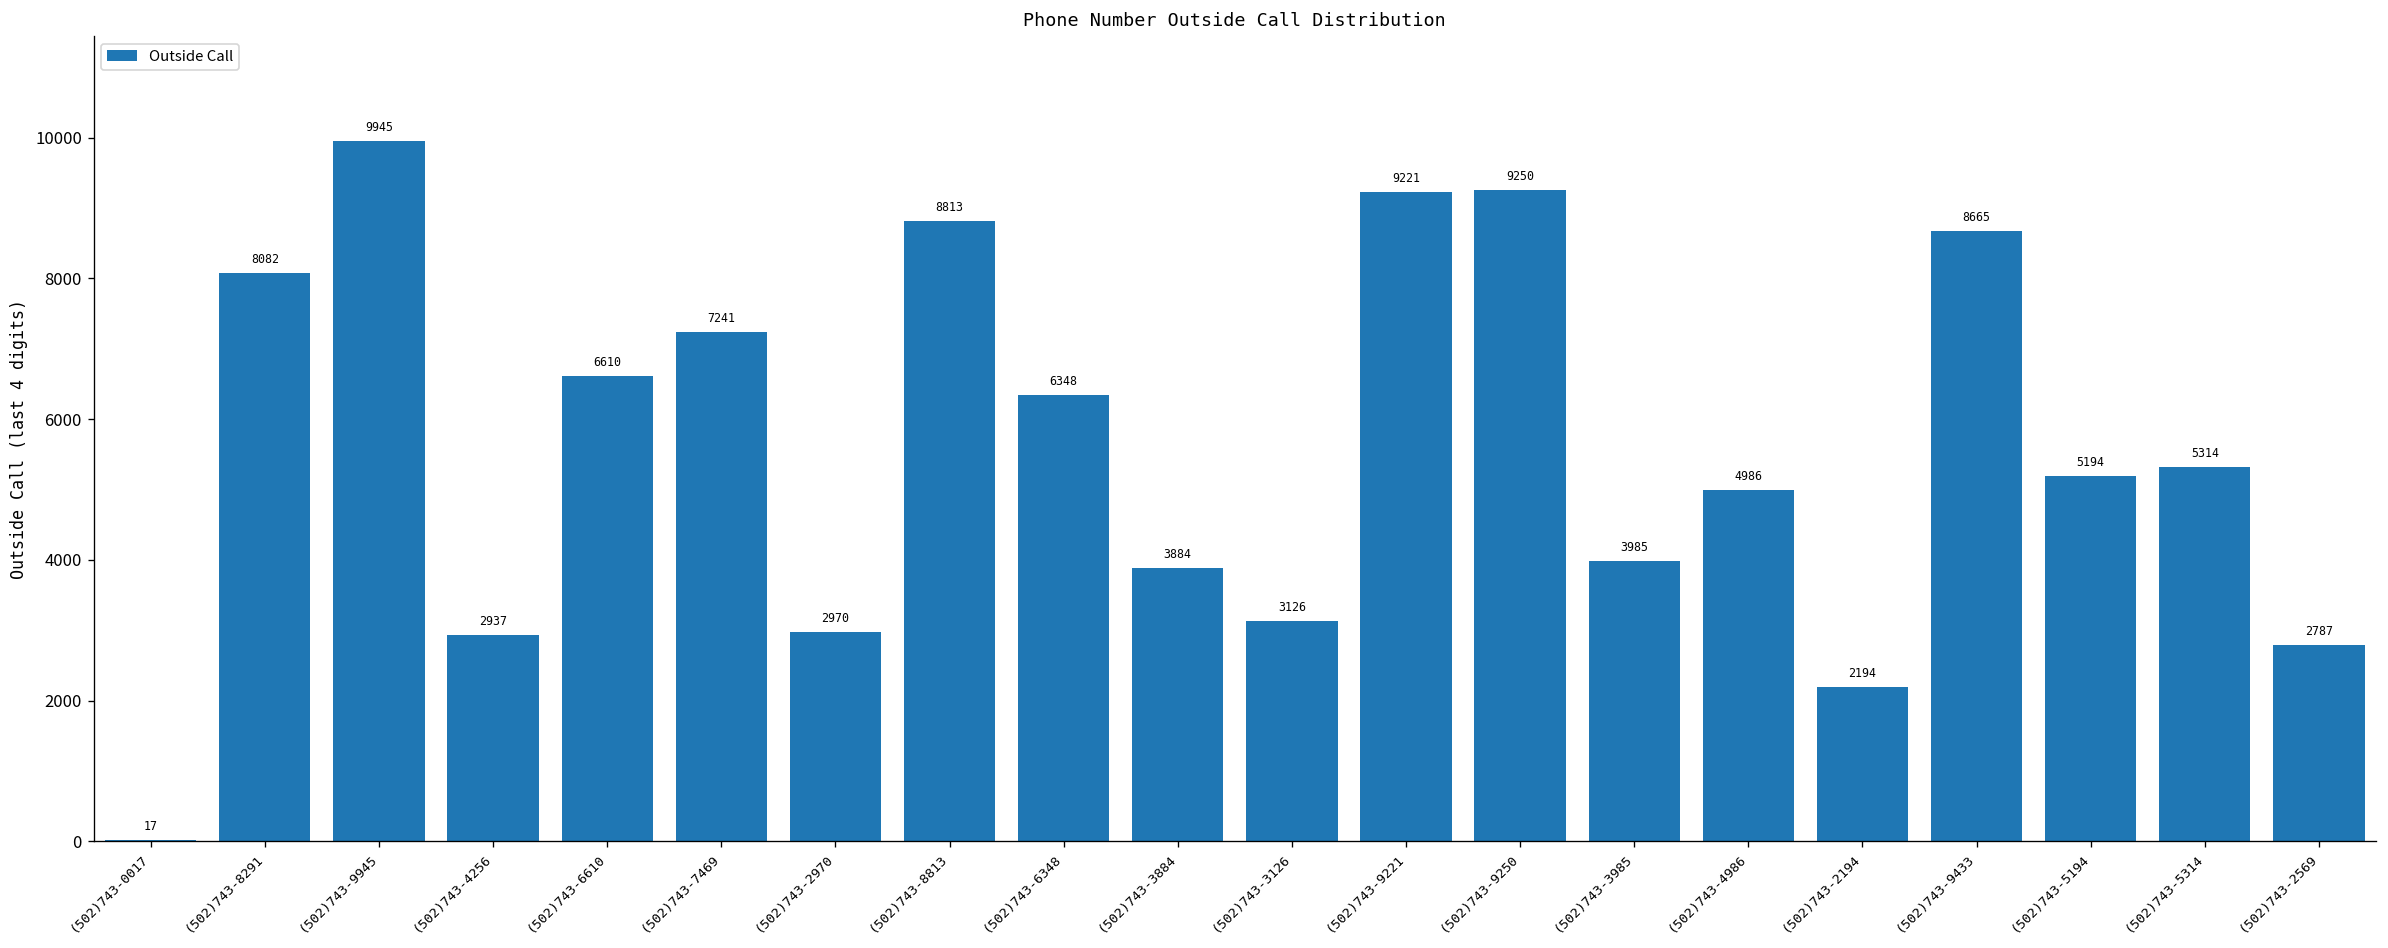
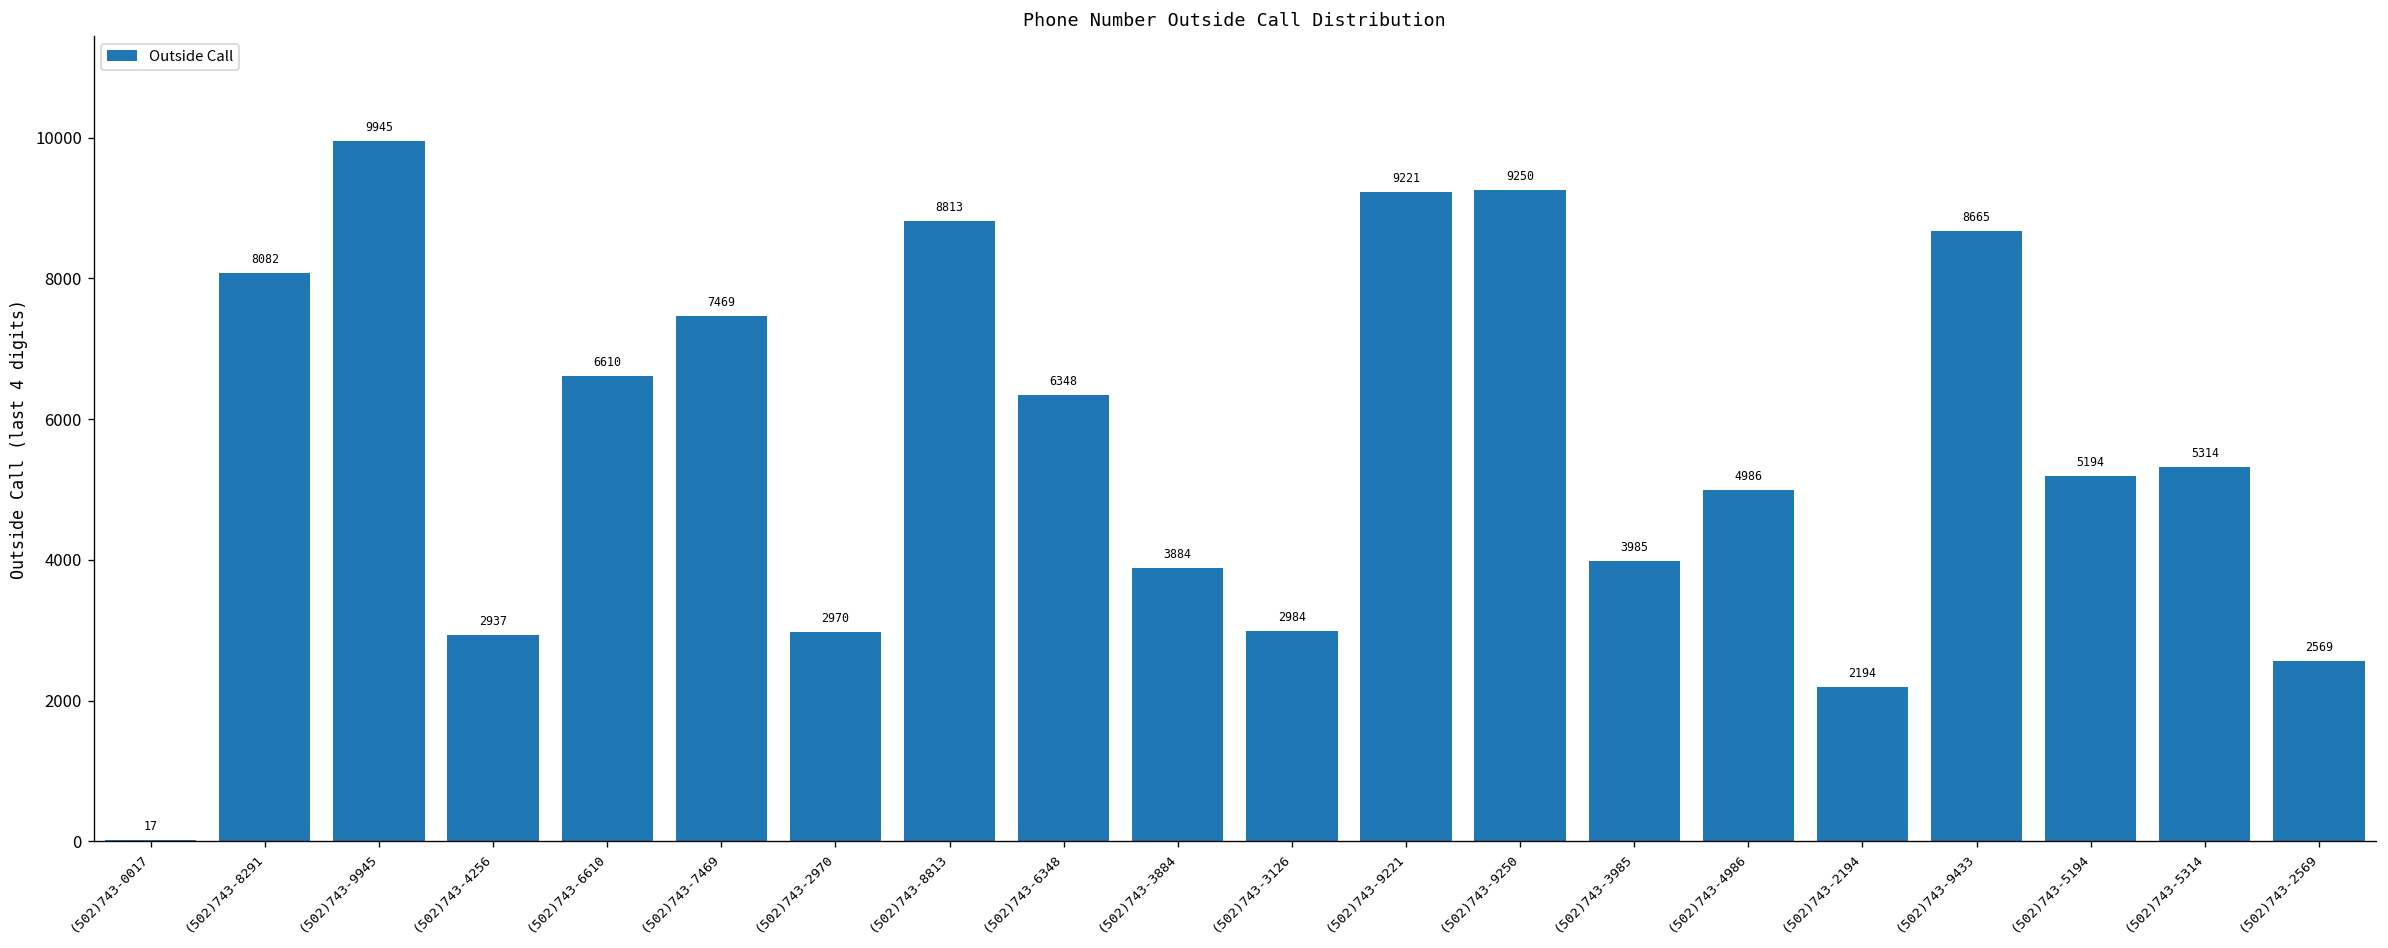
  {
    "(502)743-0017": 17,
    "(502)743-8291": 8082,
    "(502)743-9945": 9945,
    "(502)743-4256": 2937,
    "(502)743-6610": 6610,
-   "(502)743-7469": 7241,
+   "(502)743-7469": 7469,
    "(502)743-2970": 2970,
    "(502)743-8813": 8813,
    "(502)743-6348": 6348,
    "(502)743-3884": 3884,
-   "(502)743-3126": 3126,
+   "(502)743-3126": 2984,
    "(502)743-9221": 9221,
    "(502)743-9250": 9250,
    "(502)743-3985": 3985,
    "(502)743-4986": 4986,
    "(502)743-2194": 2194,
    "(502)743-9433": 8665,
    "(502)743-5194": 5194,
    "(502)743-5314": 5314,
-   "(502)743-2569": 2787
+   "(502)743-2569": 2569
  }
